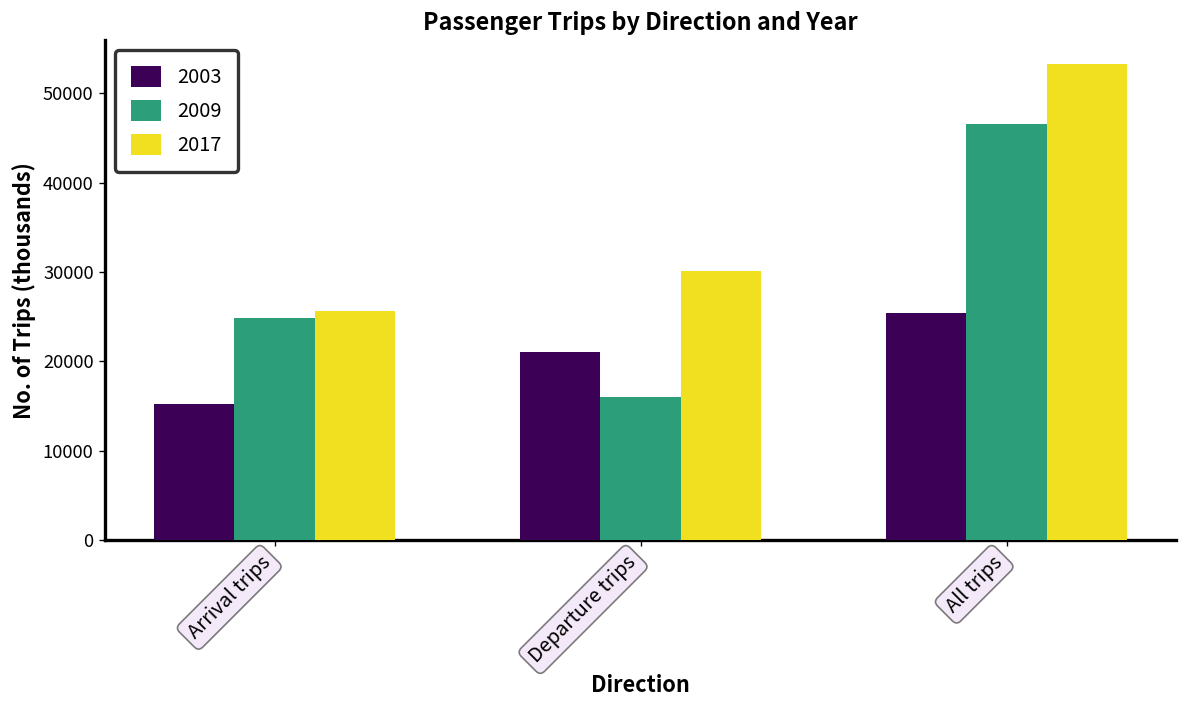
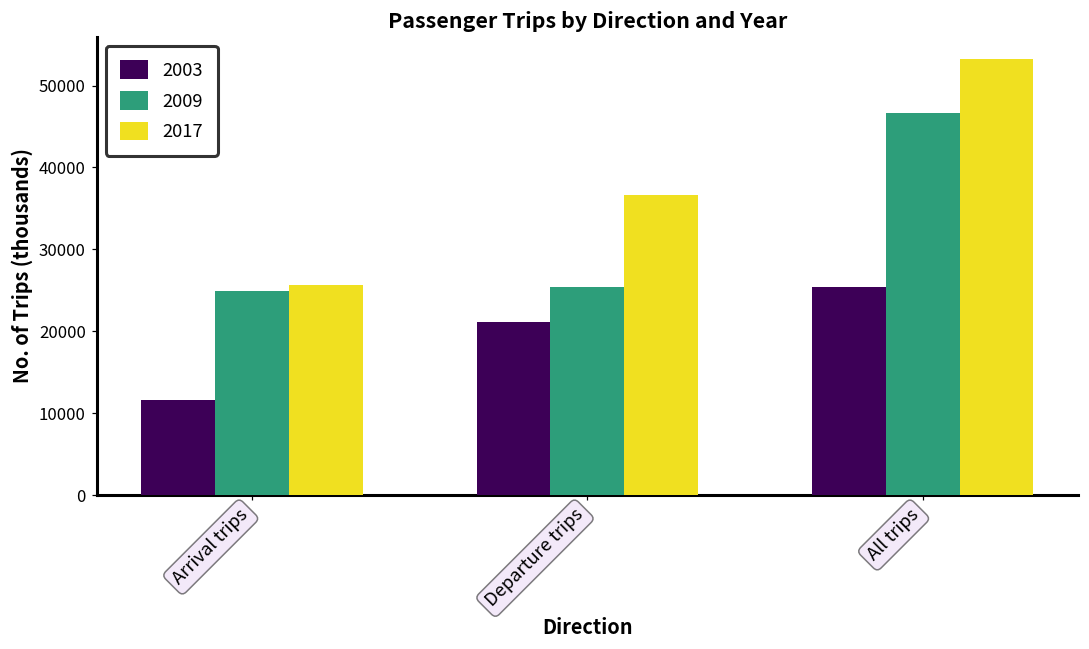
  {
    "2003": {
-     "Arrival trips": 15000,
+     "Arrival trips": 12000,
      "Departure trips": 21000,
      "All trips": 25000
    },
    "2009": {
      "Arrival trips": 25000,
-     "Departure trips": 16000,
+     "Departure trips": 25000,
      "All trips": 47000
    },
    "2017": {
      "Arrival trips": 26000,
-     "Departure trips": 30000,
+     "Departure trips": 37000,
      "All trips": 53000
    }
  }
